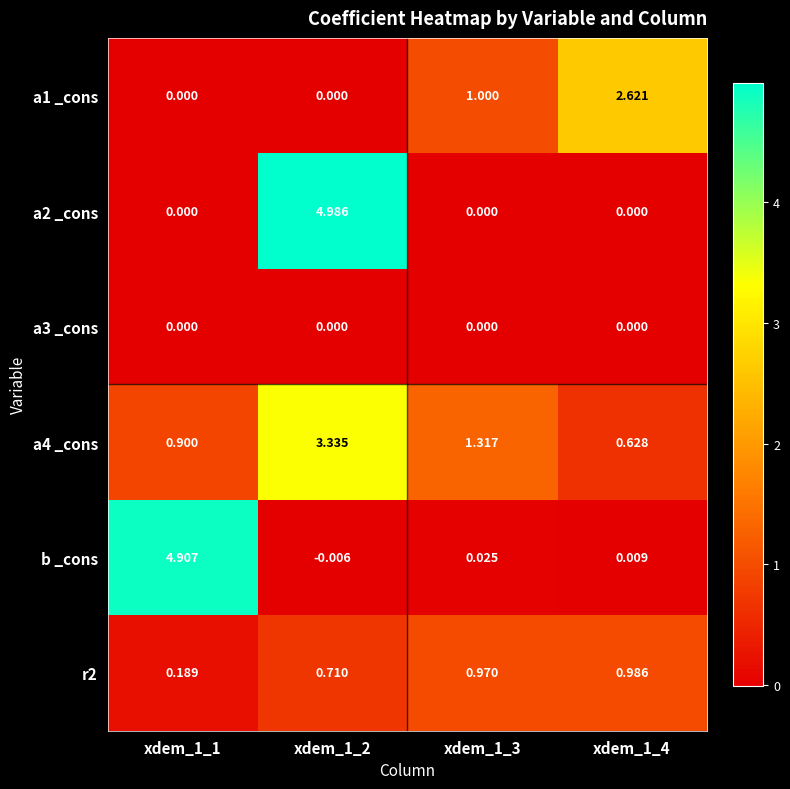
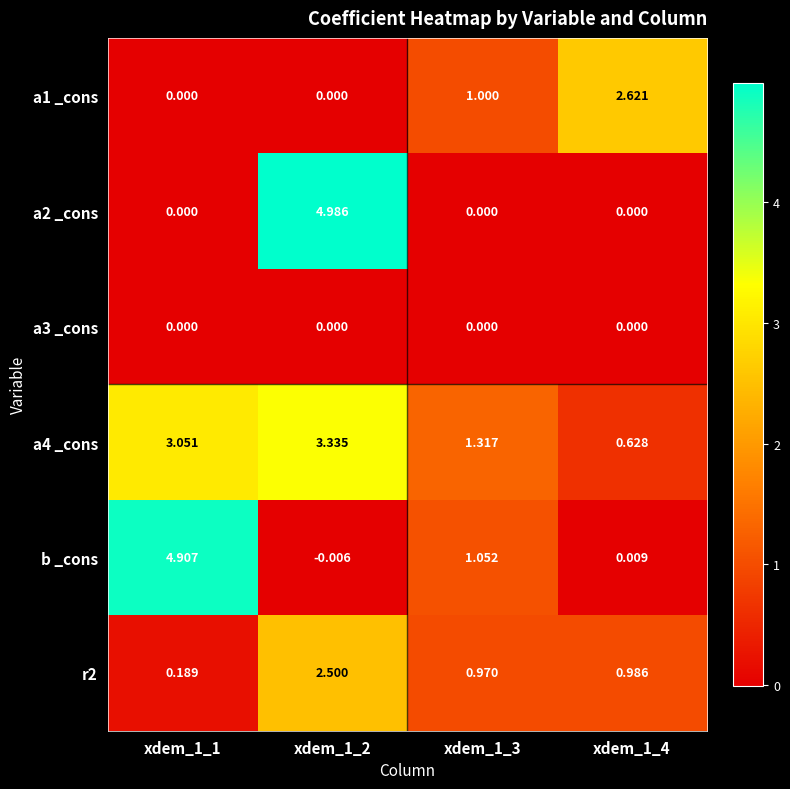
  {
    "a1 _cons": {
      "xdem_1_1": 0.000,
      "xdem_1_2": 0.000,
      "xdem_1_3": 1.000,
      "xdem_1_4": 2.621
    },
    "a2 _cons": {
      "xdem_1_1": 0.000,
      "xdem_1_2": 4.986,
      "xdem_1_3": 0.000,
      "xdem_1_4": 0.000
    },
    "a3 _cons": {
      "xdem_1_1": 0.000,
      "xdem_1_2": 0.000,
      "xdem_1_3": 0.000,
      "xdem_1_4": 0.000
    },
    "a4 _cons": {
-     "xdem_1_1": 0.900,
+     "xdem_1_1": 3.051,
      "xdem_1_2": 3.335,
      "xdem_1_3": 1.317,
      "xdem_1_4": 0.628
    },
    "b _cons": {
      "xdem_1_1": 4.907,
      "xdem_1_2": -0.006,
-     "xdem_1_3": 0.025,
+     "xdem_1_3": 1.052,
      "xdem_1_4": 0.009
    },
    "r2": {
      "xdem_1_1": 0.189,
-     "xdem_1_2": 0.710,
+     "xdem_1_2": 2.500,
      "xdem_1_3": 0.970,
      "xdem_1_4": 0.986
    }
  }
